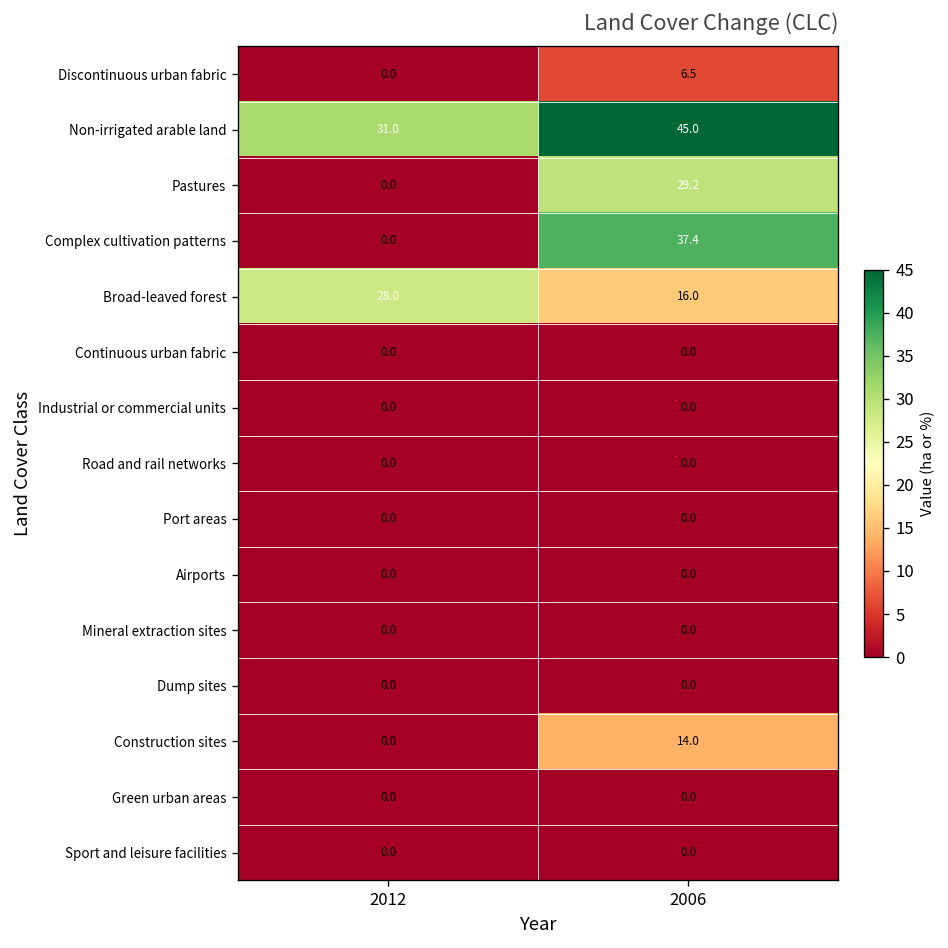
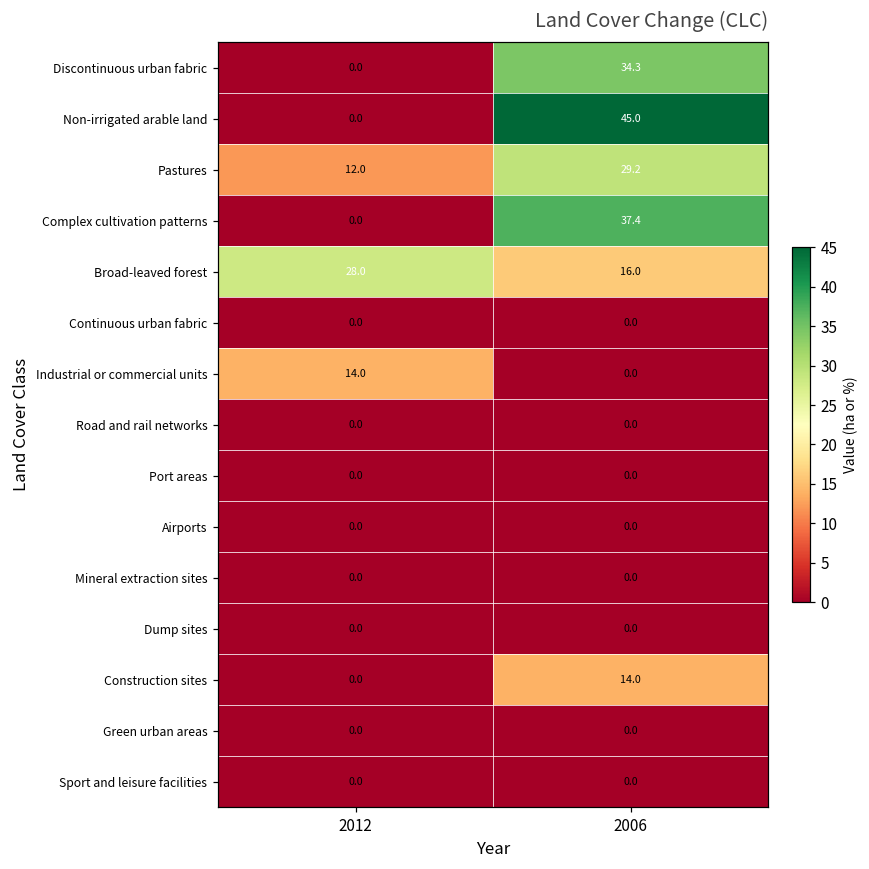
  {
    "Discontinuous urban fabric": {
      "2012": 0.0,
-     "2006": 6.5
+     "2006": 34.3
    },
    "Non-irrigated arable land": {
-     "2012": 31.0,
+     "2012": 0.0,
      "2006": 45.0
    },
    "Pastures": {
-     "2012": 0.0,
+     "2012": 12.0,
      "2006": 29.2
    },
    "Complex cultivation patterns": {
      "2012": 0.0,
      "2006": 37.4
    },
    "Broad-leaved forest": {
      "2012": 28.0,
      "2006": 16.0
    },
    "Continuous urban fabric": {
      "2012": 0.0,
      "2006": 0.0
    },
    "Industrial or commercial units": {
-     "2012": 0.0,
+     "2012": 14.0,
      "2006": 0.0
    },
    "Road and rail networks": {
      "2012": 0.0,
      "2006": 0.0
    },
    "Port areas": {
      "2012": 0.0,
      "2006": 0.0
    },
    "Airports": {
      "2012": 0.0,
      "2006": 0.0
    },
    "Mineral extraction sites": {
      "2012": 0.0,
      "2006": 0.0
    },
    "Dump sites": {
      "2012": 0.0,
      "2006": 0.0
    },
    "Construction sites": {
      "2012": 0.0,
      "2006": 14.0
    },
    "Green urban areas": {
      "2012": 0.0,
      "2006": 0.0
    },
    "Sport and leisure facilities": {
      "2012": 0.0,
      "2006": 0.0
    }
  }
